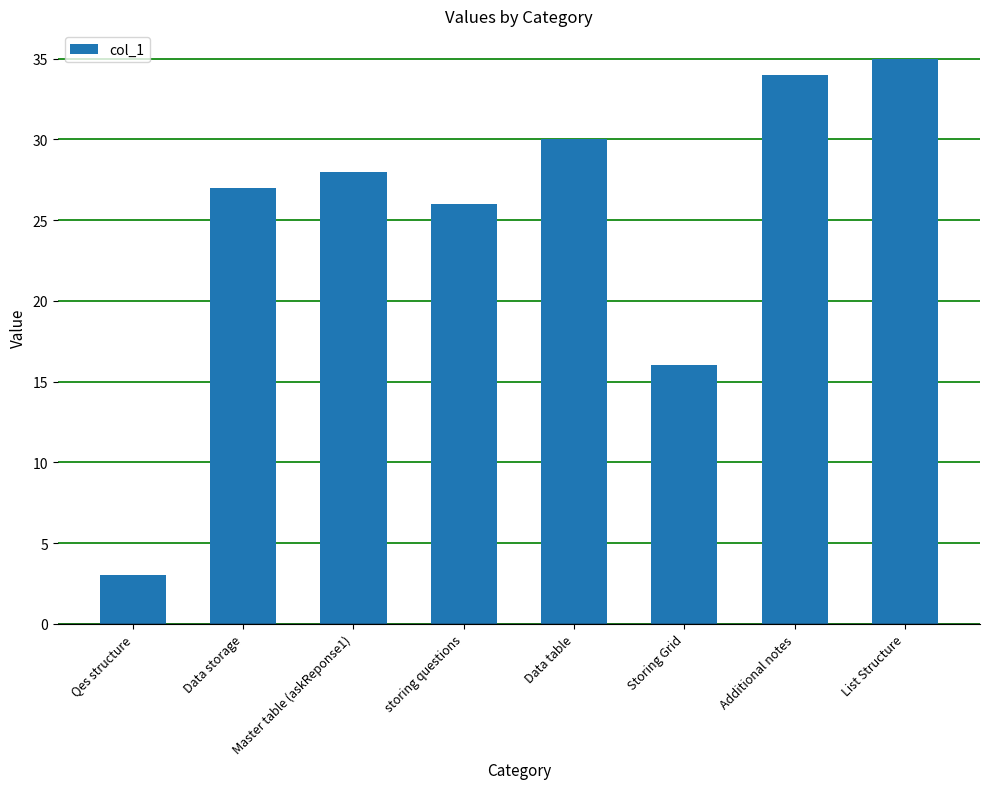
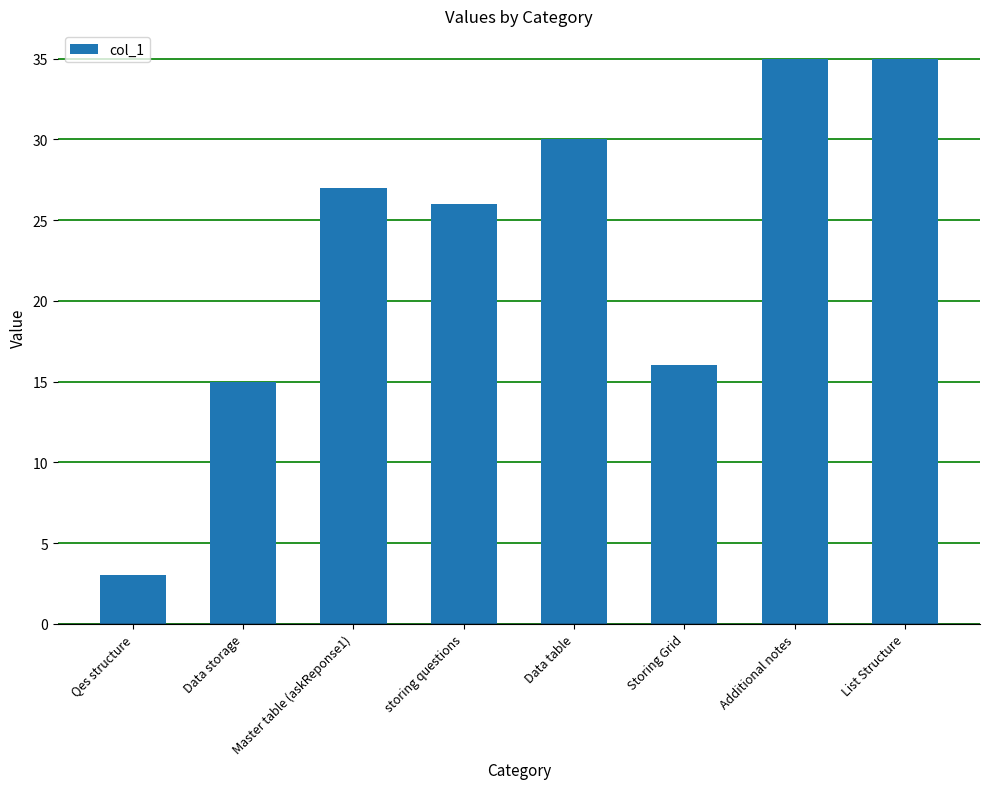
  {
    "Qes structure": 3,
-   "Data storage": 27,
-   "Master table (askReponse1)": 28,
+   "Data storage": 15,
+   "Master table (askReponse1)": 27,
    "storing questions": 26,
    "Data table": 30,
    "Storing Grid": 16,
-   "Additional notes": 34,
+   "Additional notes": 35,
    "List Structure": 35
  }
